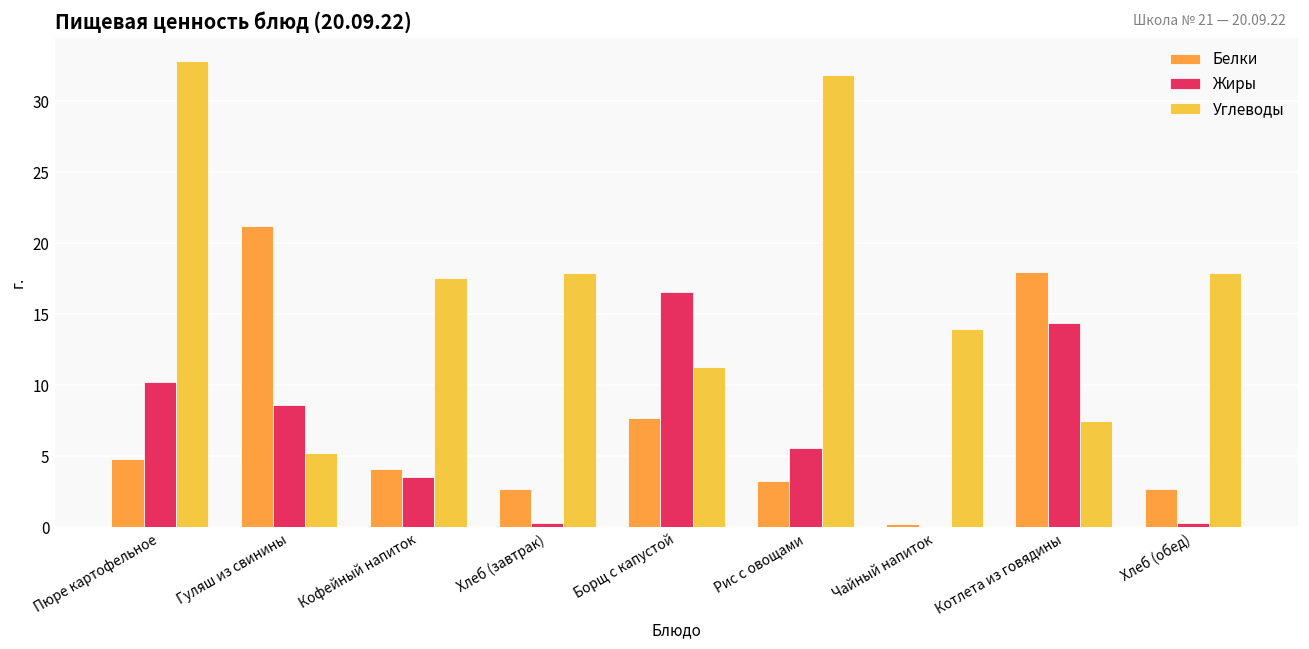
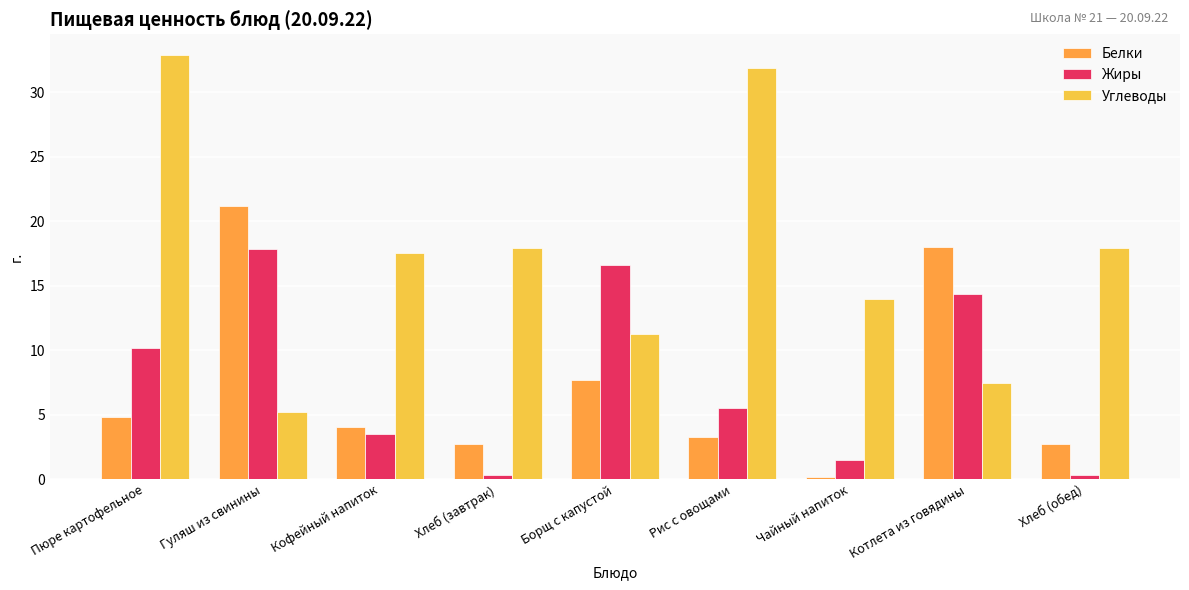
  {
    "Жиры": {
      "Пюре картофельное": 10.2,
-     "Гуляш из свинины": 8.6,
+     "Гуляш из свинины": 17.8,
      "Кофейный напиток": 3.5,
      "Хлеб (завтрак)": 0.3,
      "Борщ с капустой": 16.6,
      "Рис с овощами": 5.6,
-     "Чайный напиток": 0.0,
+     "Чайный напиток": 1.5,
      "Котлета из говядины": 14.4,
      "Хлеб (обед)": 0.3
    }
  }
